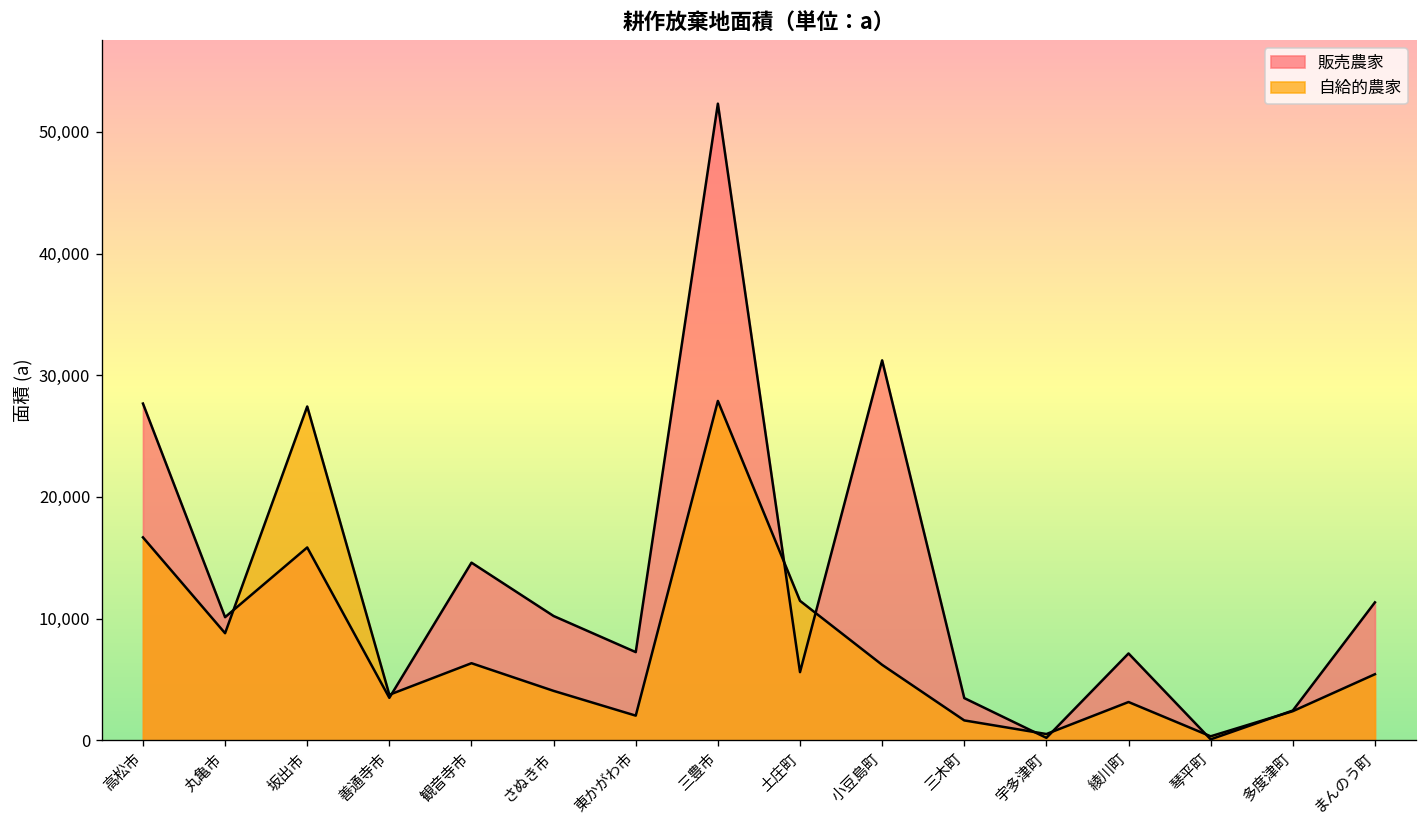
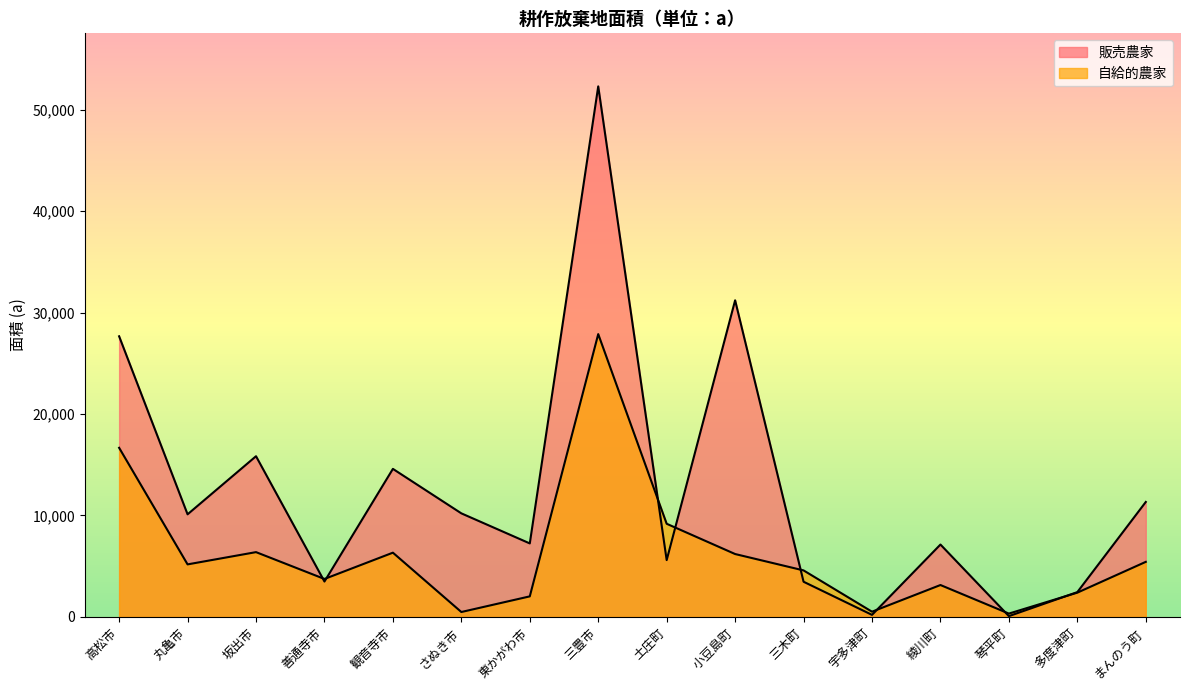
  {
    "販売農家": {
      "高松市": "27,700",
      "丸亀市": "10,100",
      "坂出市": "15,800",
      "観音寺市": "14,600",
      "さぬき市": "10,200",
      "東かがわ市": "7,200",
      "三豊市": "52,300",
      "土庄町": "5,600",
      "小豆島町": "31,200",
      "三木町": "3,500",
      "宇多津町": "200",
      "綾川町": "7,100",
      "まんのう町": "11,300"
    },
    "自給的農家": {
      "高松市": "16,700",
-     "丸亀市": "8,800",
-     "坂出市": "27,400",
+     "丸亀市": "5,200",
+     "坂出市": "6,400",
      "観音寺市": "6,300",
-     "さぬき市": "4,100",
+     "さぬき市": "500",
      "東かがわ市": "2,000",
      "三豊市": "27,900",
-     "土庄町": "11,500",
+     "土庄町": "9,200",
      "小豆島町": "6,200",
-     "三木町": "1,600",
+     "三木町": "4,600",
      "宇多津町": "500",
      "綾川町": "3,100",
      "まんのう町": "5,400"
    }
  }
